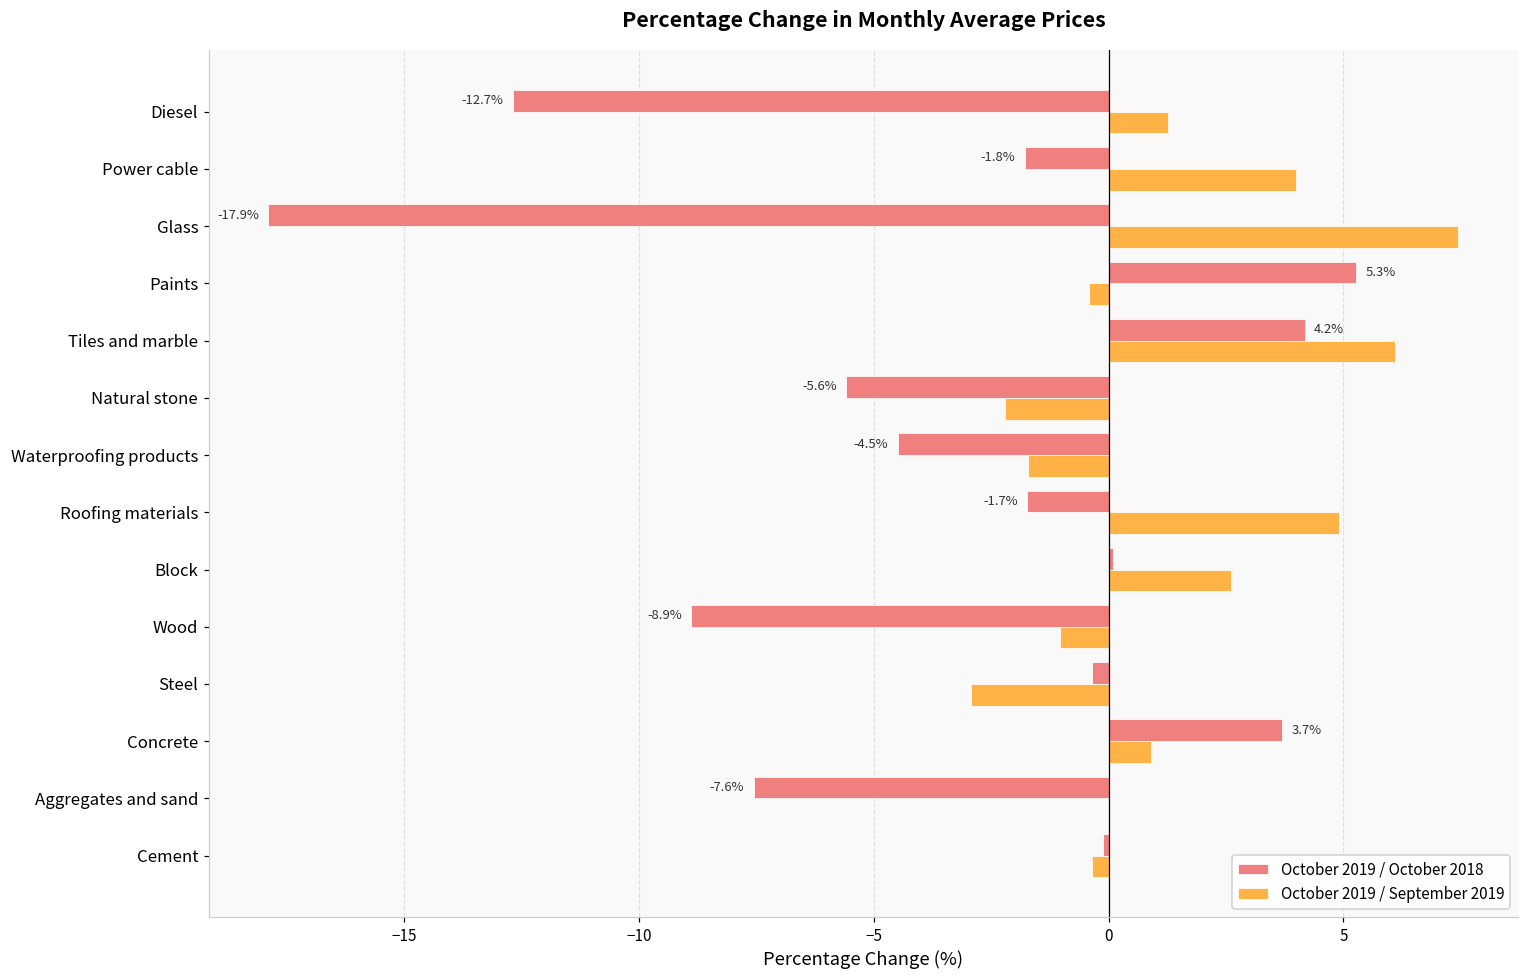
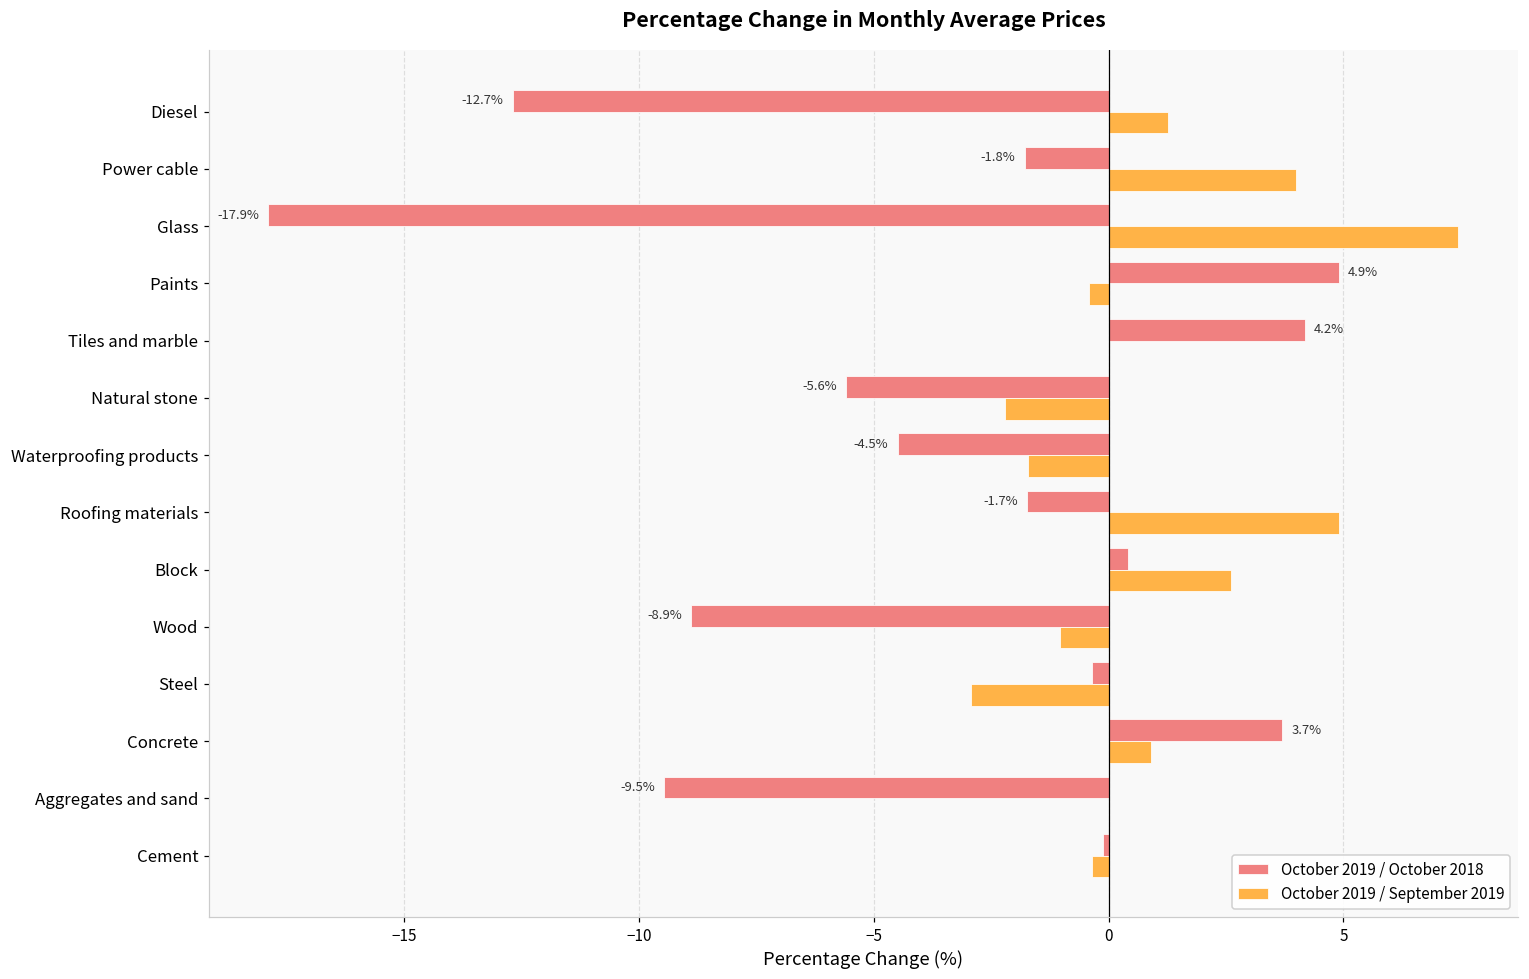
  {
    "October 2019 / October 2018": {
      "Diesel": "-12.7%",
      "Power cable": "-1.8%",
      "Glass": "-17.9%",
-     "Paints": "5.3%",
+     "Paints": "4.9%",
      "Tiles and marble": "4.2%",
      "Natural stone": "-5.6%",
      "Waterproofing products": "-4.5%",
      "Roofing materials": "-1.7%",
-     "Block": "0.1",
+     "Block": "0.4",
      "Wood": "-8.9%",
      "Concrete": "3.7%",
-     "Aggregates and sand": "-7.6%"
+     "Aggregates and sand": "-9.5%"
    },
    "October 2019 / September 2019": {
      "Diesel": "1.3",
      "Power cable": "4.0",
      "Glass": "7.4",
      "Paints": "-0.4",
-     "Tiles and marble": "6.1",
+     "Tiles and marble": "0.0",
      "Natural stone": "-2.2",
      "Waterproofing products": "-1.7",
      "Roofing materials": "4.9",
      "Block": "2.6",
      "Wood": "-1.0",
      "Steel": "-2.9",
      "Concrete": "0.9",
      "Aggregates and sand": "0.0",
      "Cement": "-0.4"
    }
  }
